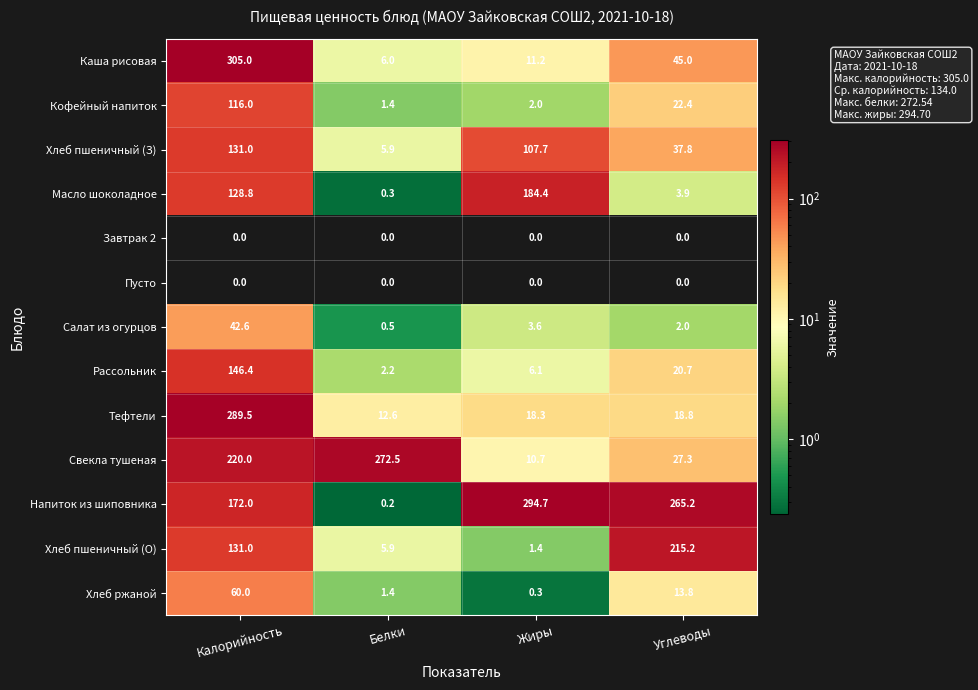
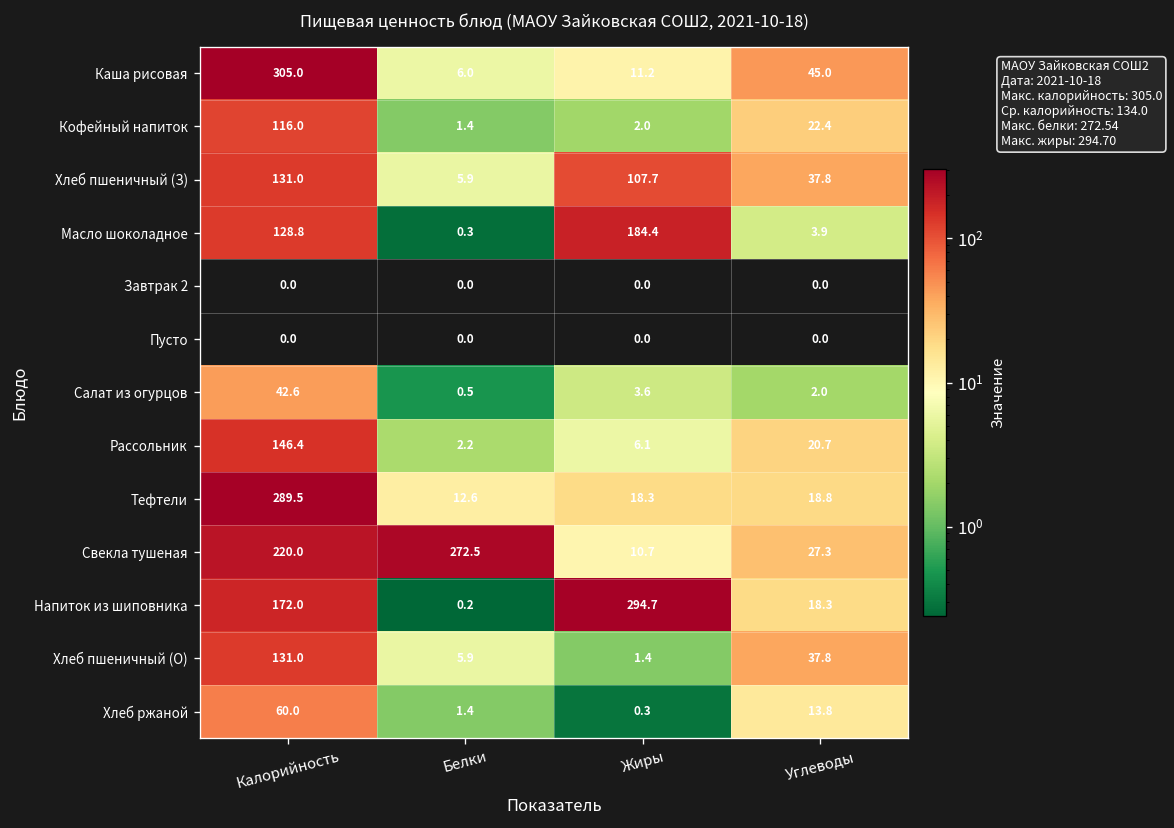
  {
    "Каша рисовая": {
      "Калорийность": 305.0,
      "Белки": 6.0,
      "Жиры": 11.2,
      "Углеводы": 45.0
    },
    "Кофейный напиток": {
      "Калорийность": 116.0,
      "Белки": 1.4,
      "Жиры": 2.0,
      "Углеводы": 22.4
    },
    "Хлеб пшеничный (З)": {
      "Калорийность": 131.0,
      "Белки": 5.9,
      "Жиры": 107.7,
      "Углеводы": 37.8
    },
    "Масло шоколадное": {
      "Калорийность": 128.8,
      "Белки": 0.3,
      "Жиры": 184.4,
      "Углеводы": 3.9
    },
    "Завтрак 2": {
      "Калорийность": 0.0,
      "Белки": 0.0,
      "Жиры": 0.0,
      "Углеводы": 0.0
    },
    "Пусто": {
      "Калорийность": 0.0,
      "Белки": 0.0,
      "Жиры": 0.0,
      "Углеводы": 0.0
    },
    "Салат из огурцов": {
      "Калорийность": 42.6,
      "Белки": 0.5,
      "Жиры": 3.6,
      "Углеводы": 2.0
    },
    "Рассольник": {
      "Калорийность": 146.4,
      "Белки": 2.2,
      "Жиры": 6.1,
      "Углеводы": 20.7
    },
    "Тефтели": {
      "Калорийность": 289.5,
      "Белки": 12.6,
      "Жиры": 18.3,
      "Углеводы": 18.8
    },
    "Свекла тушеная": {
      "Калорийность": 220.0,
      "Белки": 272.5,
      "Жиры": 10.7,
      "Углеводы": 27.3
    },
    "Напиток из шиповника": {
      "Калорийность": 172.0,
      "Белки": 0.2,
      "Жиры": 294.7,
-     "Углеводы": 265.2
+     "Углеводы": 18.3
    },
    "Хлеб пшеничный (О)": {
      "Калорийность": 131.0,
      "Белки": 5.9,
      "Жиры": 1.4,
-     "Углеводы": 215.2
+     "Углеводы": 37.8
    },
    "Хлеб ржаной": {
      "Калорийность": 60.0,
      "Белки": 1.4,
      "Жиры": 0.3,
      "Углеводы": 13.8
    }
  }
